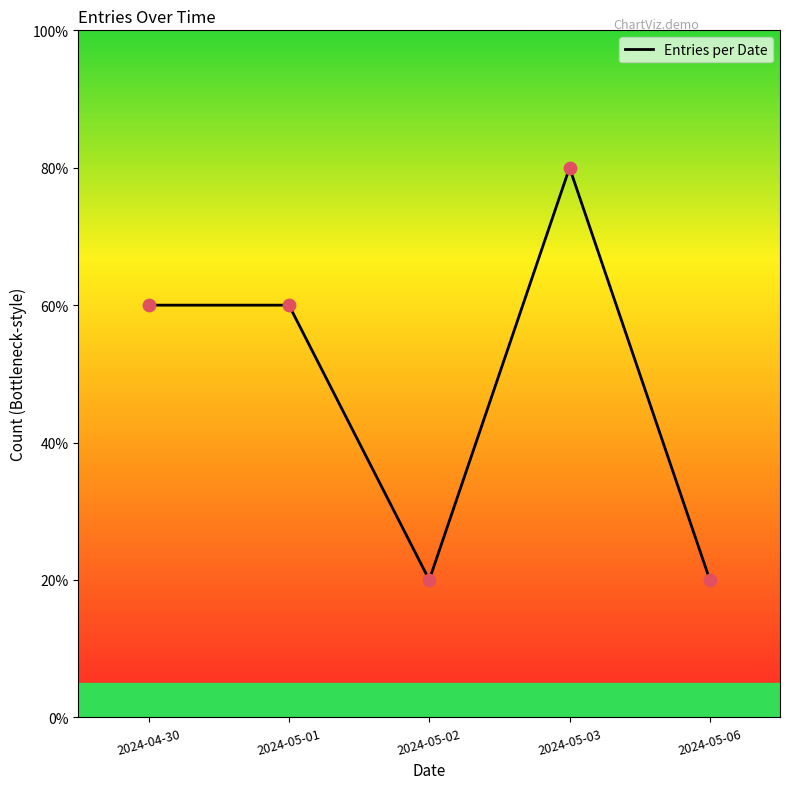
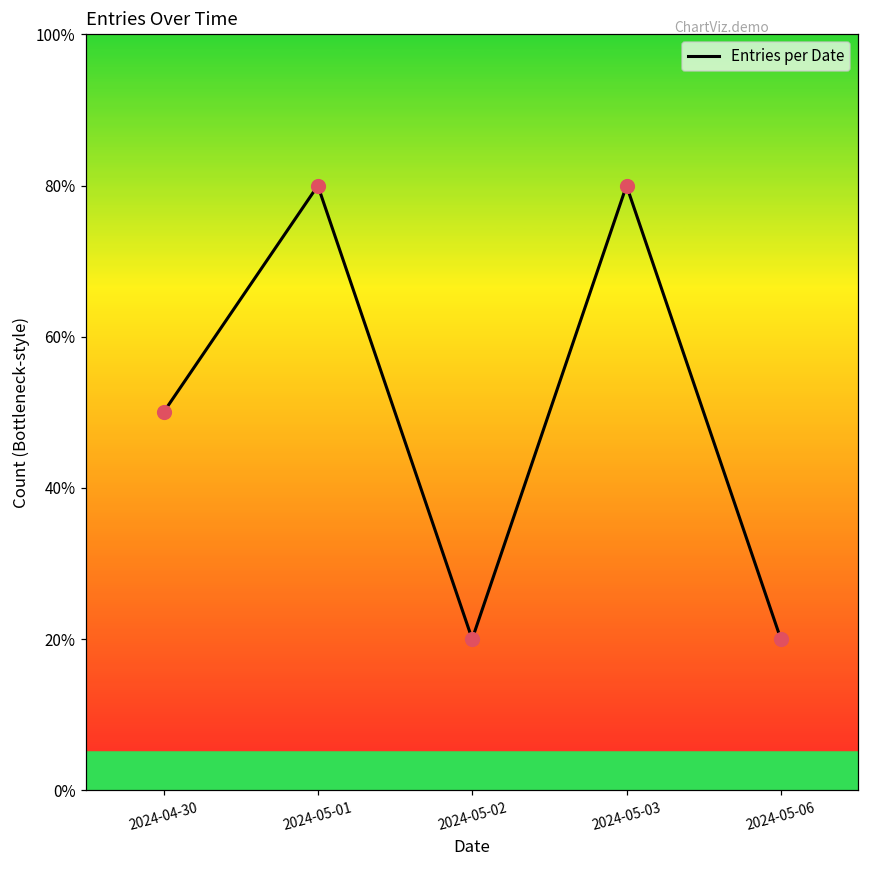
  {
-   "2024-04-30": "60%",
-   "2024-05-01": "60%",
+   "2024-04-30": "50%",
+   "2024-05-01": "80%",
    "2024-05-02": "20%",
    "2024-05-03": "80%",
    "2024-05-06": "20%"
  }
